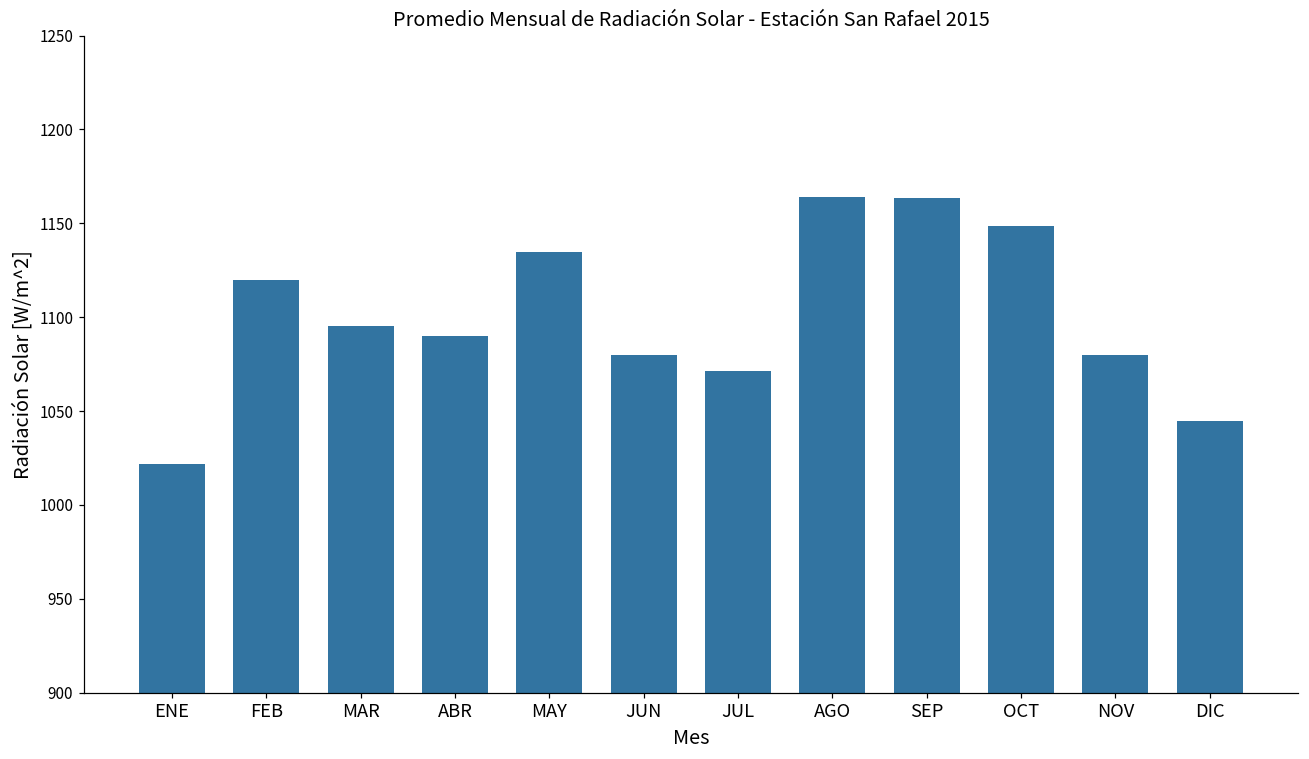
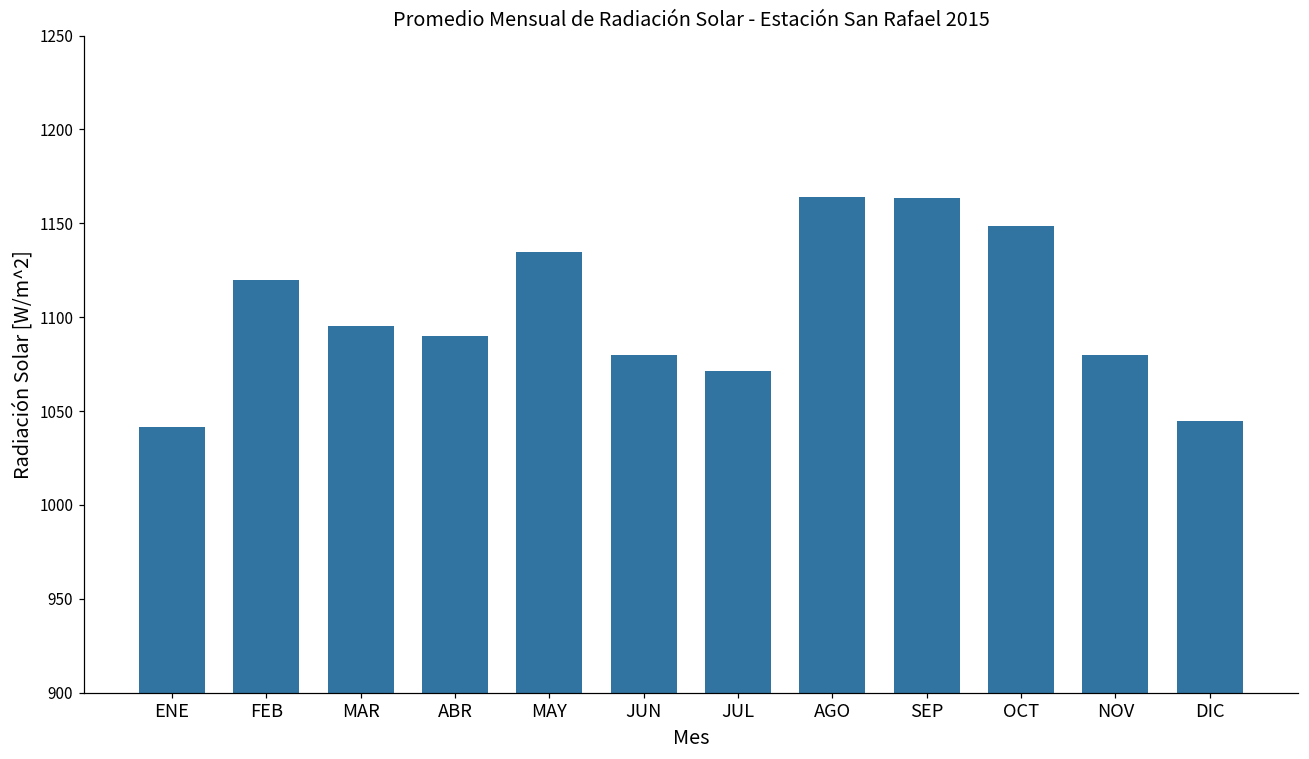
  {
-   "ENE": 1022,
+   "ENE": 1041,
    "FEB": 1120,
    "MAR": 1095,
    "ABR": 1090,
    "MAY": 1135,
    "JUN": 1080,
    "JUL": 1071,
    "AGO": 1164,
    "SEP": 1164,
    "OCT": 1149,
    "NOV": 1080,
    "DIC": 1045
  }
